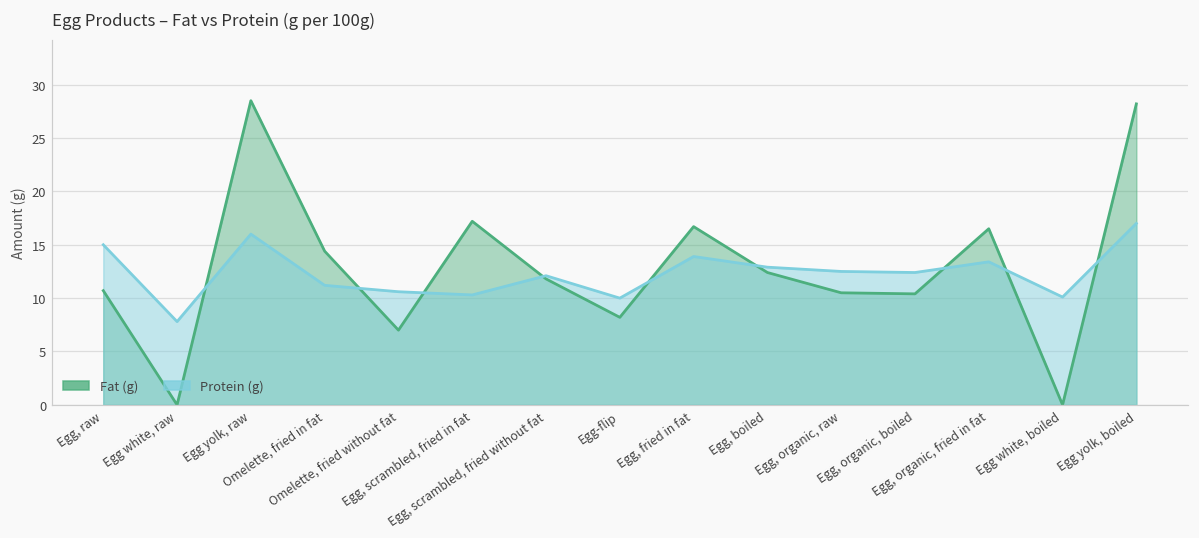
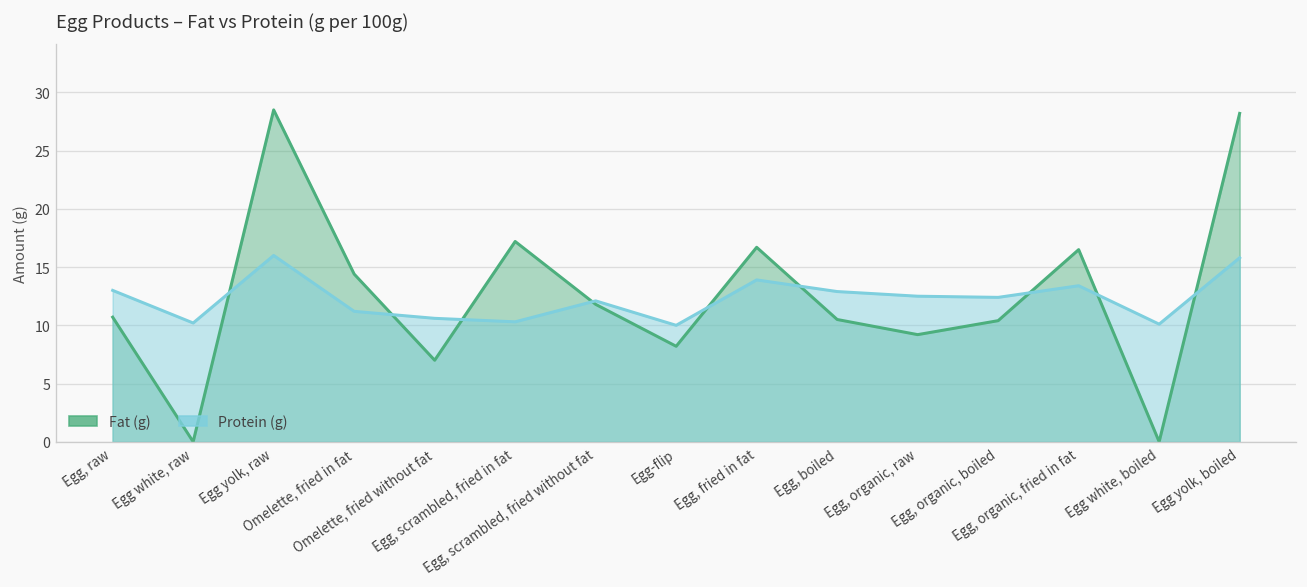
  {
    "Fat (g)": {
      "Egg, raw": 11,
      "Egg white, raw": 0,
      "Egg yolk, raw": 29,
      "Omelette, fried in fat": 14,
      "Omelette, fried without fat": 7,
      "Egg, scrambled, fried in fat": 17,
      "Egg, scrambled, fried without fat": 12,
      "Egg-flip": 8,
      "Egg, fried in fat": 17,
-     "Egg, boiled": 12,
-     "Egg, organic, raw": 11,
+     "Egg, boiled": 11,
+     "Egg, organic, raw": 9,
      "Egg, organic, boiled": 10,
      "Egg, organic, fried in fat": 17,
      "Egg white, boiled": 0,
      "Egg yolk, boiled": 28
    },
    "Protein (g)": {
-     "Egg, raw": 15,
-     "Egg white, raw": 8,
+     "Egg, raw": 13,
+     "Egg white, raw": 10,
      "Egg yolk, raw": 16,
      "Omelette, fried in fat": 11,
      "Omelette, fried without fat": 11,
      "Egg, scrambled, fried in fat": 10,
      "Egg, scrambled, fried without fat": 12,
      "Egg-flip": 10,
      "Egg, fried in fat": 14,
      "Egg, boiled": 13,
      "Egg, organic, raw": 13,
      "Egg, organic, boiled": 12,
      "Egg, organic, fried in fat": 13,
      "Egg white, boiled": 10,
-     "Egg yolk, boiled": 17
+     "Egg yolk, boiled": 16
    }
  }
